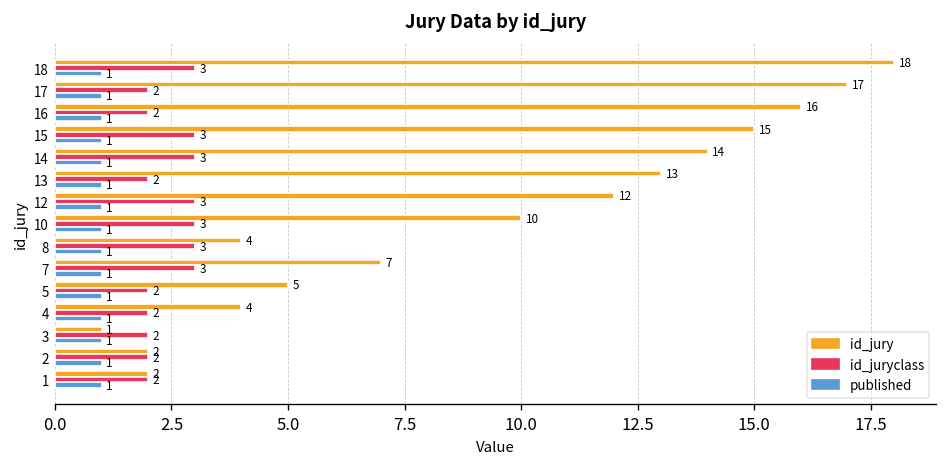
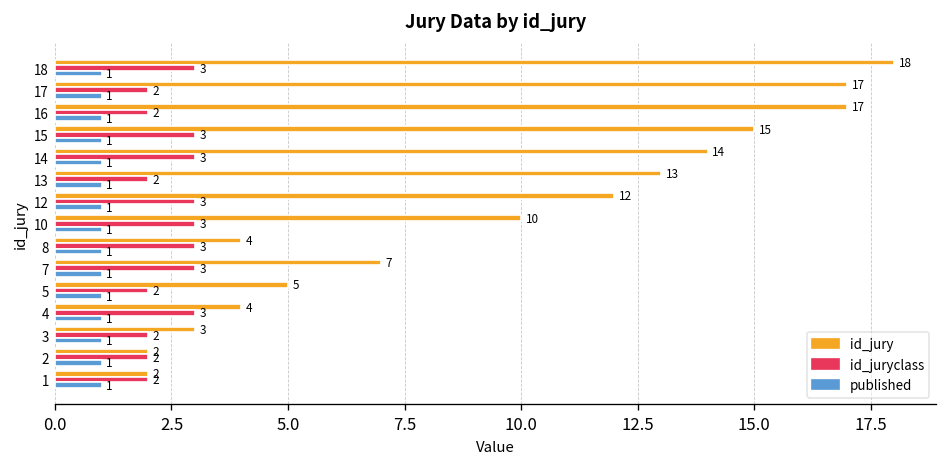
  {
    "id_jury": {
      "18": 18,
      "17": 17,
-     "16": 16,
+     "16": 17,
      "15": 15,
      "14": 14,
      "13": 13,
      "12": 12,
      "10": 10,
      "8": 4,
      "7": 7,
      "5": 5,
      "4": 4,
-     "3": 1
+     "3": 3
    },
    "id_juryclass": {
      "18": 3,
      "17": 2,
      "16": 2,
      "15": 3,
      "14": 3,
      "13": 2,
      "12": 3,
      "10": 3,
      "8": 3,
      "7": 3,
      "5": 2,
-     "4": 2,
+     "4": 3,
      "3": 2
    },
    "published": {
      "18": 1,
      "17": 1,
      "16": 1,
      "15": 1,
      "14": 1,
      "13": 1,
      "12": 1,
      "10": 1,
      "8": 1,
      "7": 1,
      "5": 1,
      "4": 1,
      "3": 1,
      "2": 1,
      "1": 1
    }
  }
